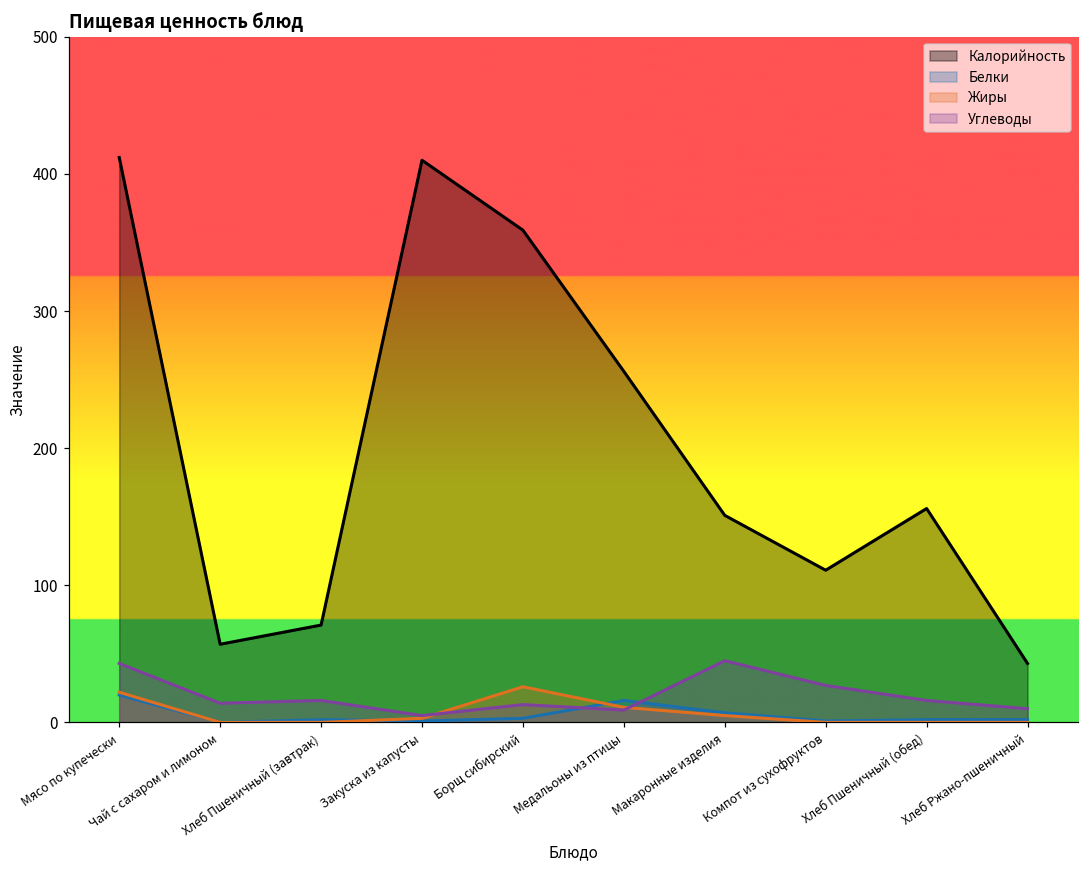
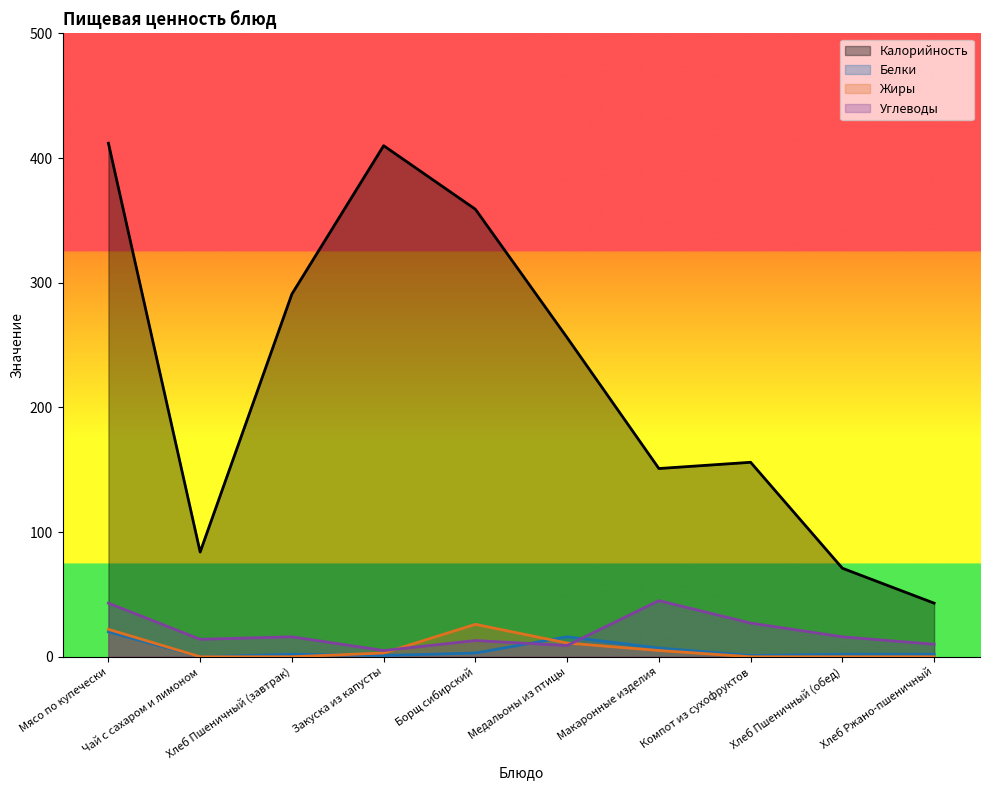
  {
    "Калорийность": {
      "Мясо по купечески": 412,
-     "Чай с сахаром и лимоном": 57,
-     "Хлеб Пшеничный (завтрак)": 71,
+     "Чай с сахаром и лимоном": 84,
+     "Хлеб Пшеничный (завтрак)": 291,
      "Закуска из капусты": 410,
      "Борщ сибирский": 359,
      "Медальоны из птицы": 256,
      "Макаронные изделия": 151,
-     "Компот из сухофруктов": 111,
-     "Хлеб Пшеничный (обед)": 156,
+     "Компот из сухофруктов": 156,
+     "Хлеб Пшеничный (обед)": 71,
      "Хлеб Ржано-пшеничный": 43
    },
    "Жиры": {
      "Борщ сибирский": 26
    }
  }
